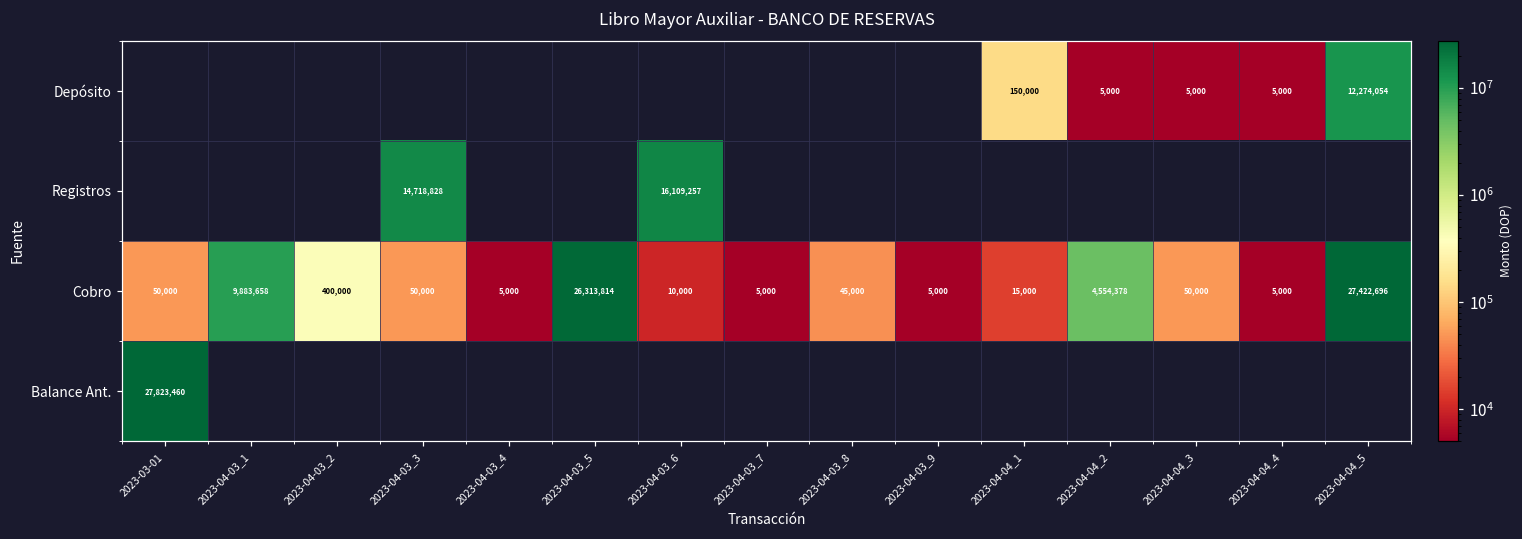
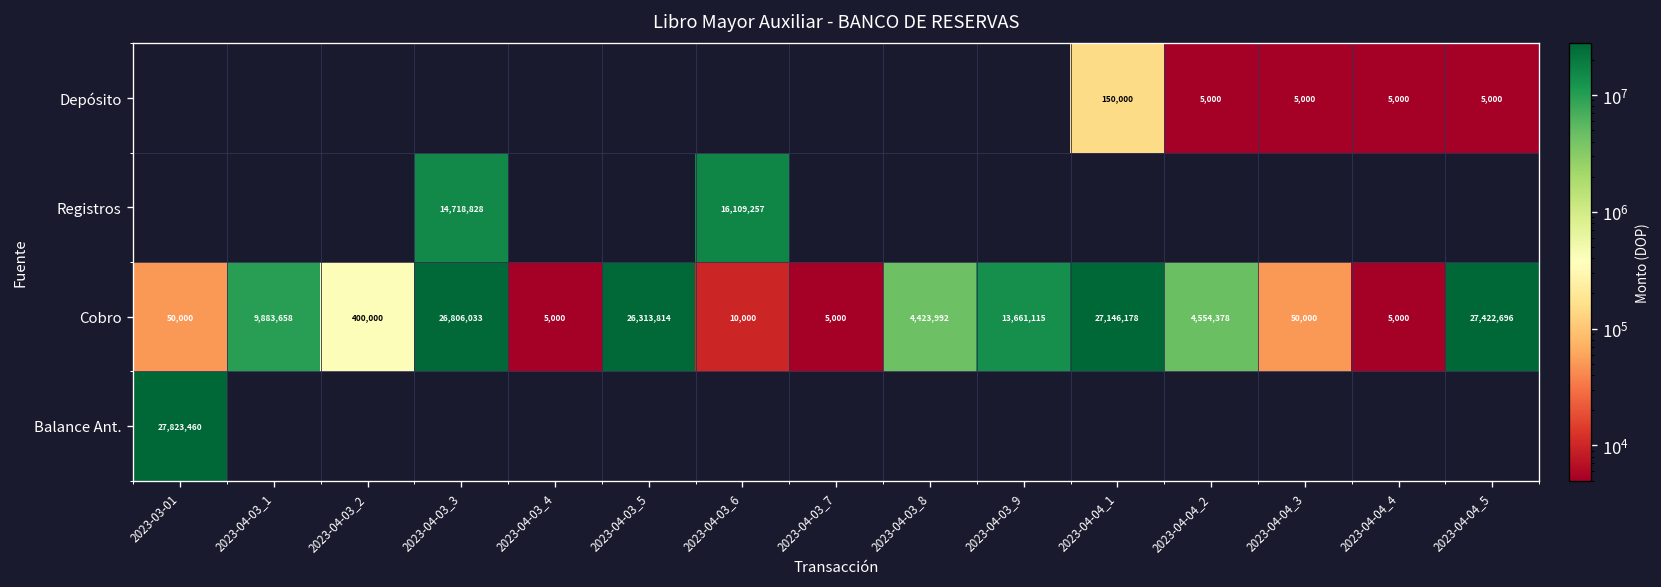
  {
    "Depósito": {
      "2023-04-04_1": "150,000",
      "2023-04-04_2": "5,000",
      "2023-04-04_3": "5,000",
      "2023-04-04_4": "5,000",
-     "2023-04-04_5": "12,274,054"
+     "2023-04-04_5": "5,000"
    },
    "Registros": {
      "2023-04-03_3": "14,718,828",
      "2023-04-03_6": "16,109,257"
    },
    "Cobro": {
      "2023-03-01": "50,000",
      "2023-04-03_1": "9,883,658",
      "2023-04-03_2": "400,000",
-     "2023-04-03_3": "50,000",
+     "2023-04-03_3": "26,806,033",
      "2023-04-03_4": "5,000",
      "2023-04-03_5": "26,313,814",
      "2023-04-03_6": "10,000",
      "2023-04-03_7": "5,000",
-     "2023-04-03_8": "45,000",
-     "2023-04-03_9": "5,000",
-     "2023-04-04_1": "15,000",
+     "2023-04-03_8": "4,423,992",
+     "2023-04-03_9": "13,661,115",
+     "2023-04-04_1": "27,146,178",
      "2023-04-04_2": "4,554,378",
      "2023-04-04_3": "50,000",
      "2023-04-04_4": "5,000",
      "2023-04-04_5": "27,422,696"
    },
    "Balance Ant.": {
      "2023-03-01": "27,823,460"
    }
  }
